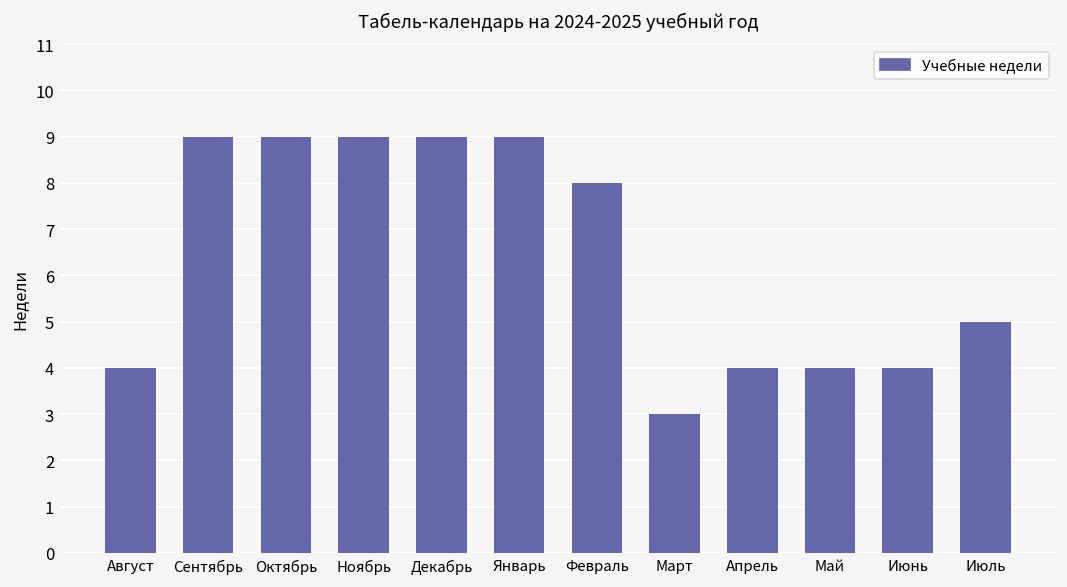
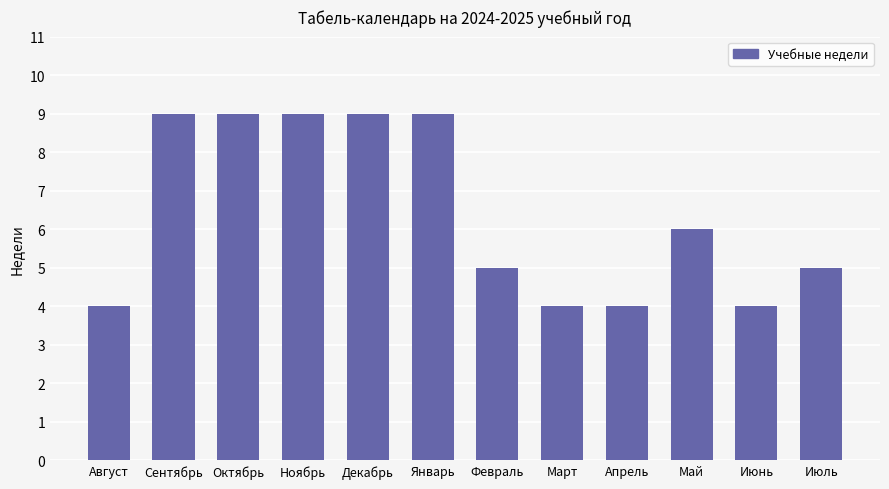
  {
    "Август": 4,
    "Сентябрь": 9,
    "Октябрь": 9,
    "Ноябрь": 9,
    "Декабрь": 9,
    "Январь": 9,
-   "Февраль": 8,
-   "Март": 3,
+   "Февраль": 5,
+   "Март": 4,
    "Апрель": 4,
-   "Май": 4,
+   "Май": 6,
    "Июнь": 4,
    "Июль": 5
  }
